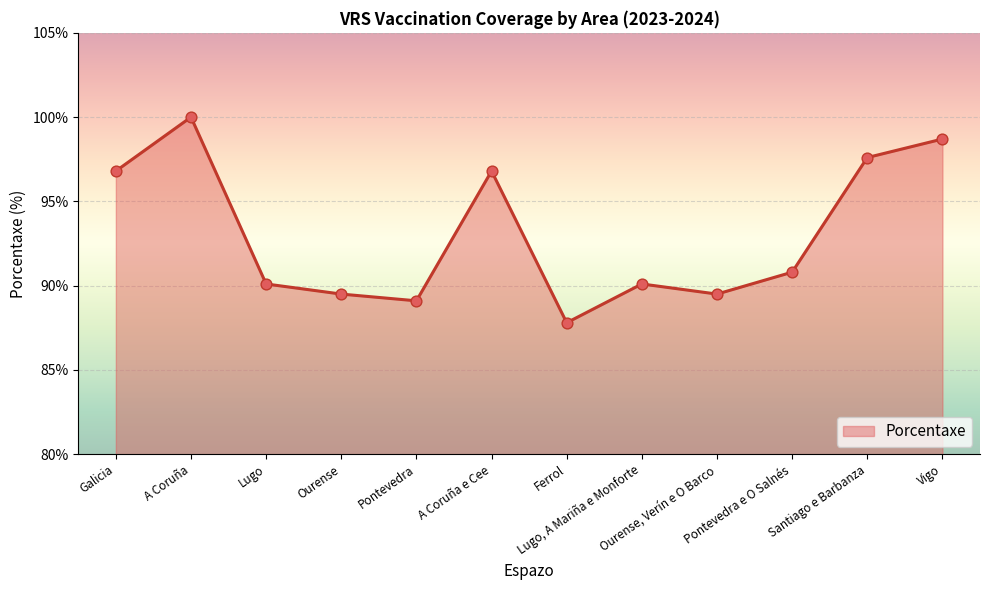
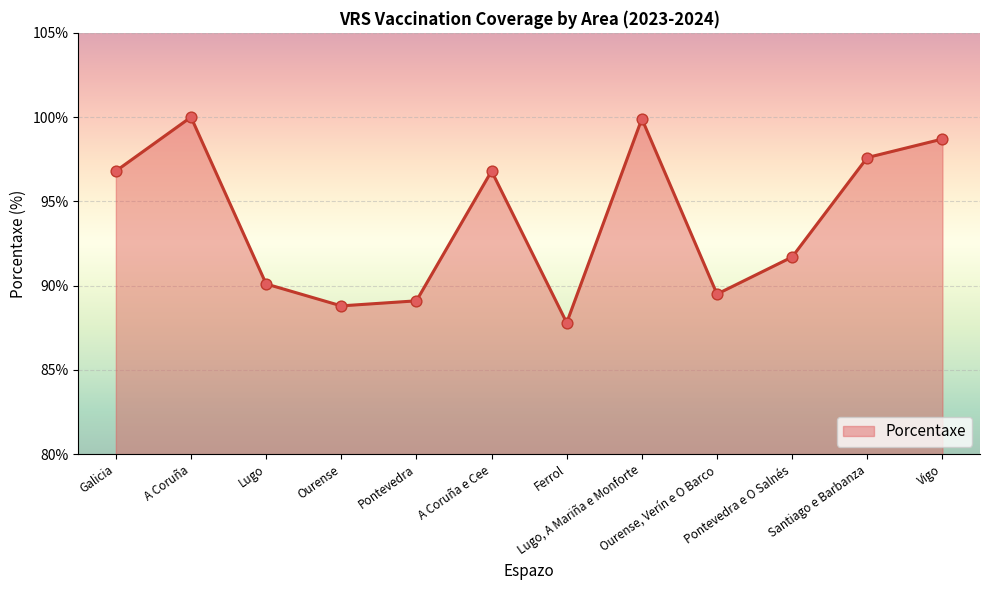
  {
    "Galicia": "96.8%",
    "A Coruña": "100.0%",
    "Lugo": "90.1%",
-   "Ourense": "89.5%",
+   "Ourense": "88.8%",
    "Pontevedra": "89.1%",
    "A Coruña e Cee": "96.8%",
    "Ferrol": "87.8%",
-   "Lugo, A Mariña e Monforte": "90.1%",
+   "Lugo, A Mariña e Monforte": "99.9%",
    "Ourense, Verín e O Barco": "89.5%",
-   "Pontevedra e O Salnés": "90.8%",
+   "Pontevedra e O Salnés": "91.7%",
    "Santiago e Barbanza": "97.6%",
    "Vigo": "98.7%"
  }
